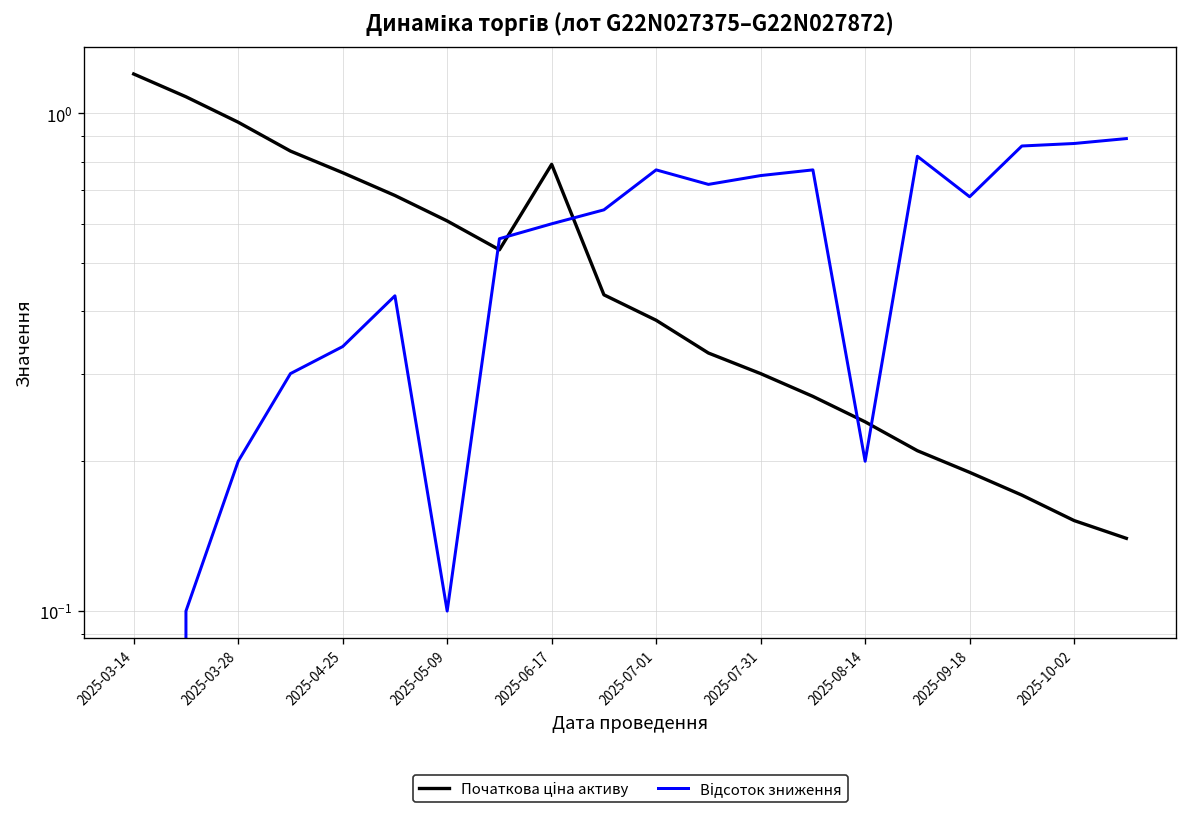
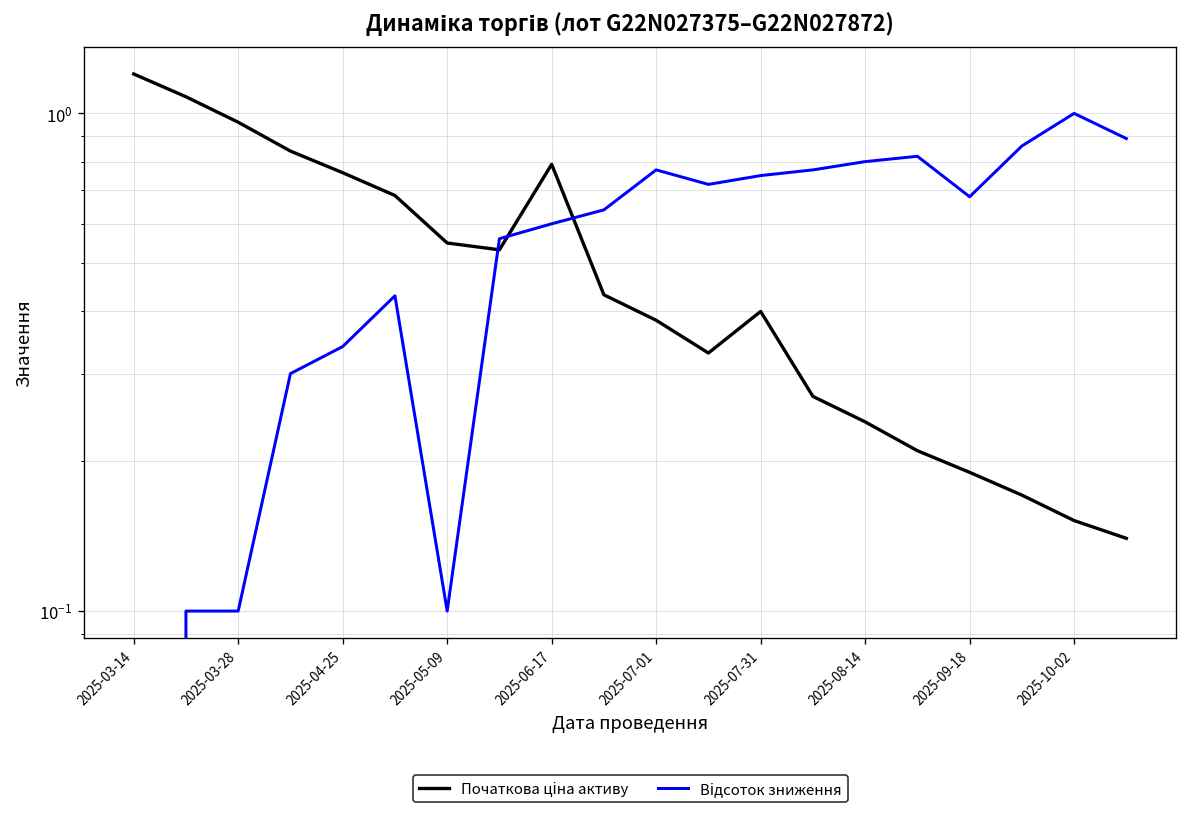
  {
    "Початкова ціна активу": {
      "2025-03-14": 1.20,
      "2025-03-28": 0.96,
      "2025-04-25": 0.76,
-     "2025-05-09": 0.61,
+     "2025-05-09": 0.55,
      "2025-06-17": 0.79,
      "2025-07-01": 0.38,
-     "2025-07-31": 0.3,
+     "2025-07-31": 0.4,
      "2025-08-14": 0.24,
      "2025-09-18": 0.19,
      "2025-10-02": 0.15
    },
    "Відсоток зниження": {
-     "2025-03-28": 0.2,
+     "2025-03-28": 0.1,
      "2025-04-25": 0.34,
      "2025-05-09": 0.10,
      "2025-06-17": 0.60,
      "2025-07-01": 0.77,
      "2025-07-31": 0.75,
-     "2025-08-14": 0.2,
+     "2025-08-14": 0.8,
      "2025-09-18": 0.68,
-     "2025-10-02": 0.87
+     "2025-10-02": 1.00
    }
  }
